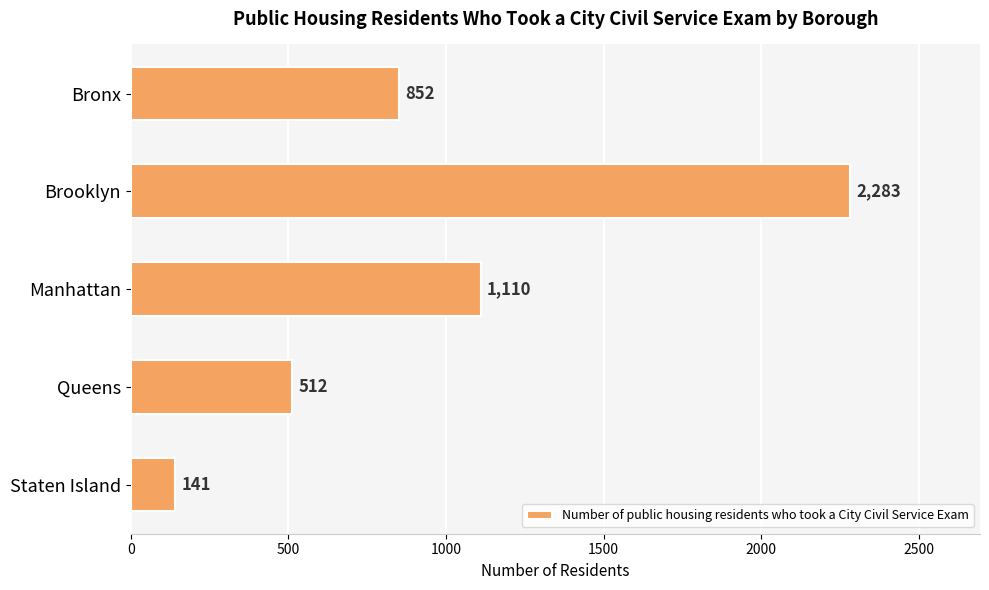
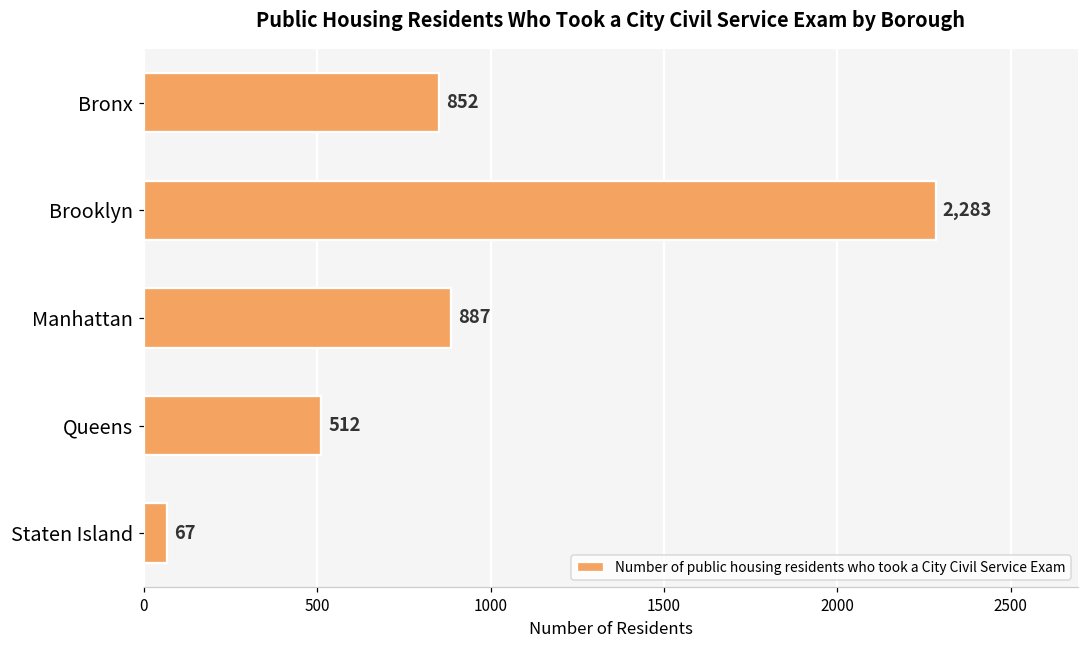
  {
    "Bronx": "852",
    "Brooklyn": "2,283",
-   "Manhattan": "1,110",
+   "Manhattan": "887",
    "Queens": "512",
-   "Staten Island": "141"
+   "Staten Island": "67"
  }
